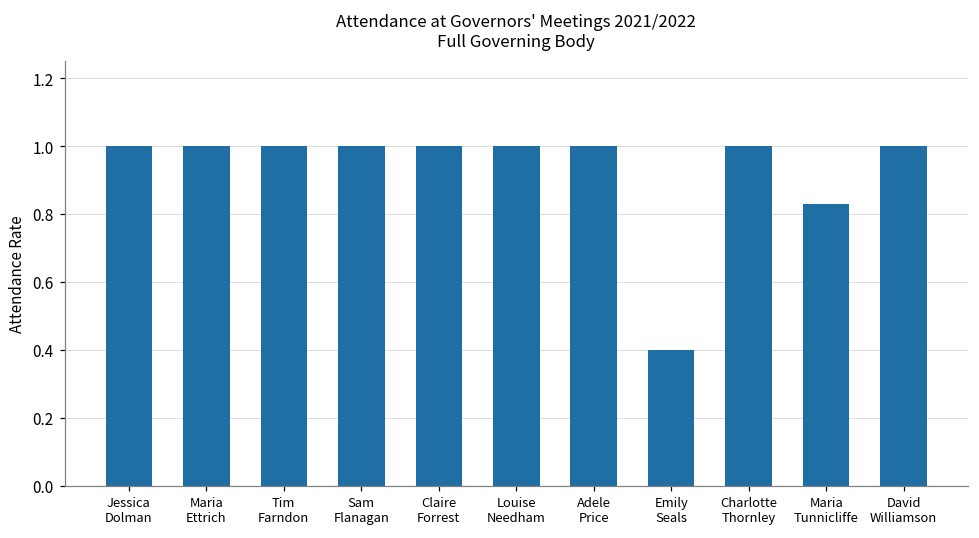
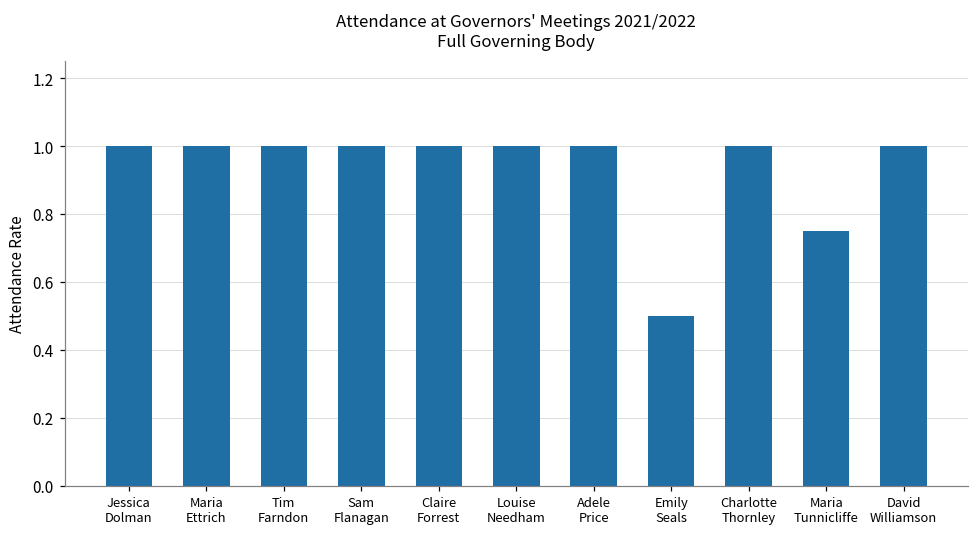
  {
    "Jessica Dolman": 1.00,
    "Maria Ettrich": 1.00,
    "Tim Farndon": 1.00,
    "Sam Flanagan": 1.00,
    "Claire Forrest": 1.00,
    "Louise Needham": 1.00,
    "Adele Price": 1.00,
-   "Emily Seals": 0.4,
+   "Emily Seals": 0.5,
    "Charlotte Thornley": 1.00,
-   "Maria Tunnicliffe": 0.83,
+   "Maria Tunnicliffe": 0.75,
    "David Williamson": 1.00
  }
